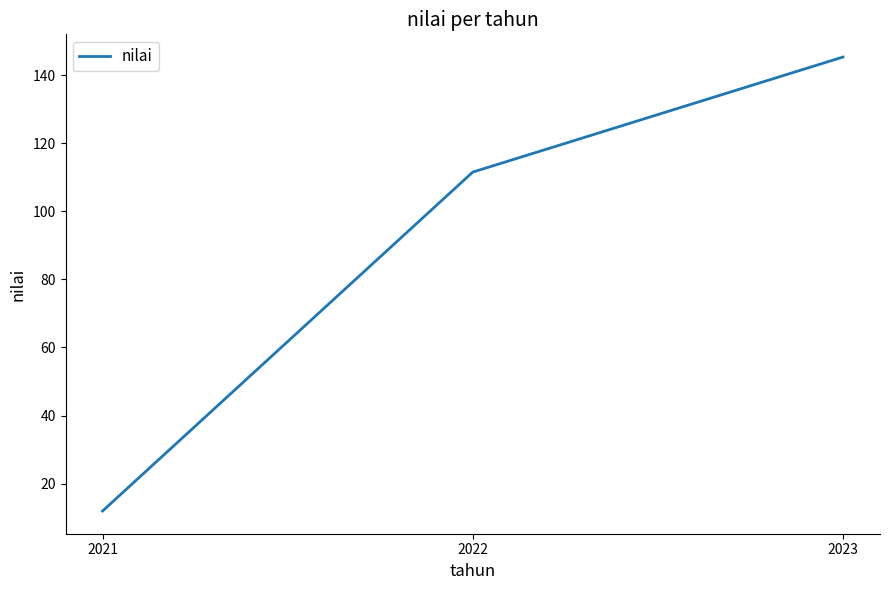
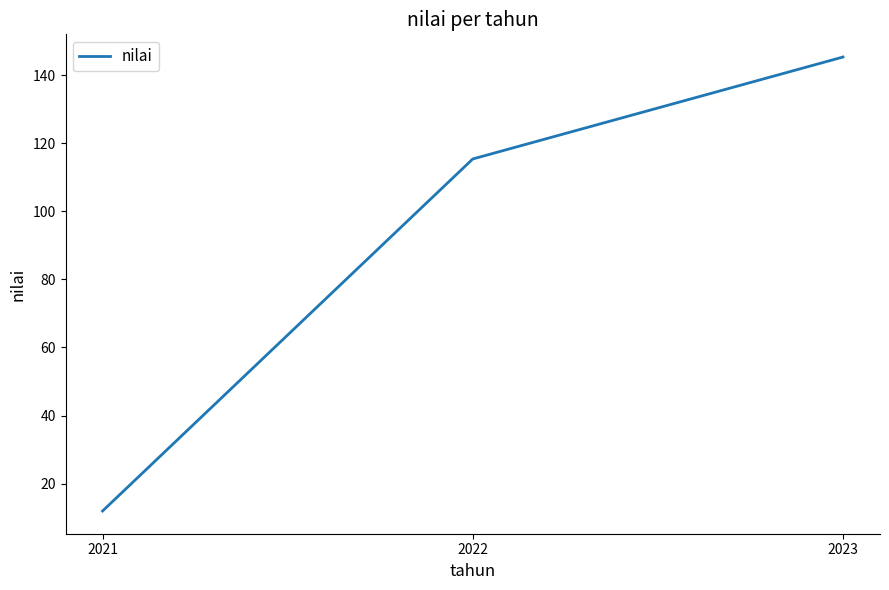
  {
    "2021": 12,
-   "2022": 112,
+   "2022": 115,
    "2023": 145
  }
